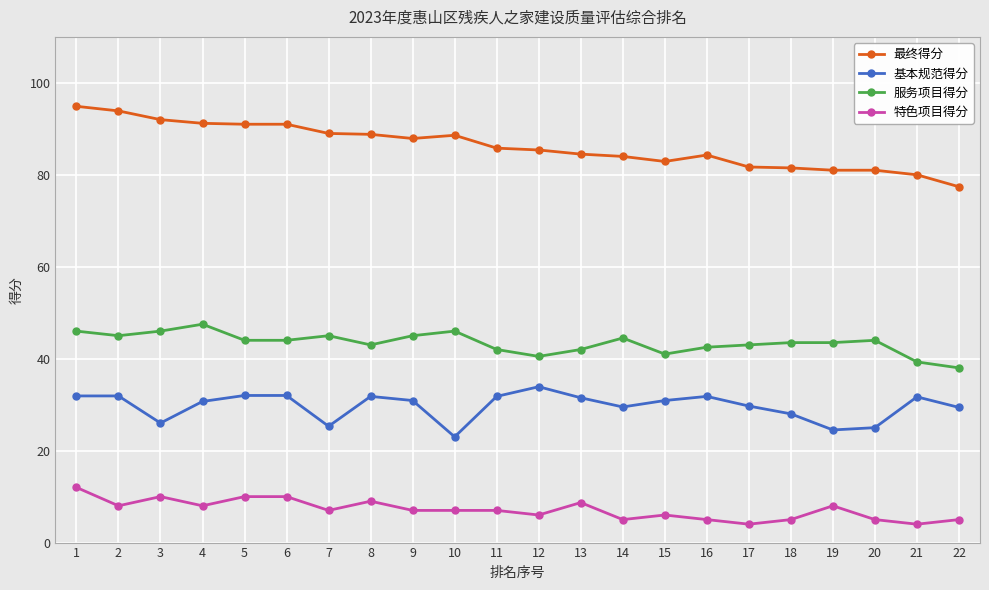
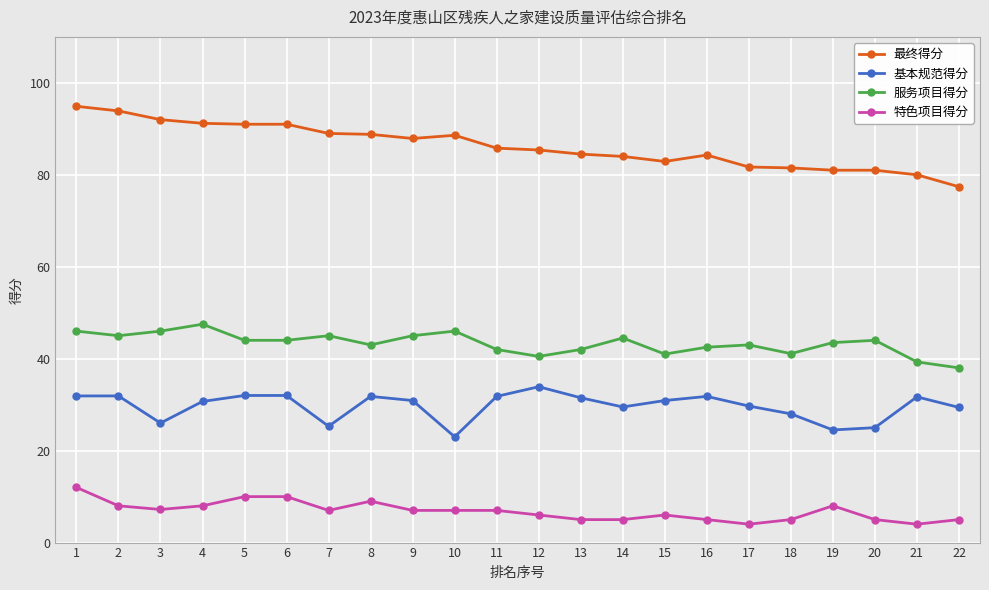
  {
    "最终得分": {
      "1": 95,
      "2": 94,
      "3": 92,
      "4": 91,
      "5": 91,
      "6": 91,
      "7": 89,
      "8": 89,
      "9": 88,
      "10": 89,
      "11": 86,
      "12": 85,
      "13": 85,
      "14": 84,
      "15": 83,
      "16": 84,
      "17": 82,
      "18": 82,
      "19": 81,
      "20": 81,
      "21": 80,
      "22": 77
    },
    "基本规范得分": {
      "1": 32,
      "2": 32,
      "3": 26,
      "4": 31,
      "5": 32,
      "6": 32,
      "7": 25,
      "8": 32,
      "9": 31,
      "10": 23,
      "11": 32,
      "12": 34,
      "13": 32,
      "14": 30,
      "15": 31,
      "16": 32,
      "17": 30,
      "18": 28,
      "19": 25,
      "20": 25,
      "21": 32,
      "22": 29
    },
    "服务项目得分": {
      "1": 46,
      "2": 45,
      "3": 46,
      "4": 48,
      "5": 44,
      "6": 44,
      "7": 45,
      "8": 43,
      "9": 45,
      "10": 46,
      "11": 42,
      "12": 41,
      "13": 42,
      "14": 45,
      "15": 41,
      "16": 43,
      "17": 43,
-     "18": 44,
+     "18": 41,
      "19": 44,
      "20": 44,
      "21": 39,
      "22": 38
    },
    "特色项目得分": {
      "1": 12,
      "2": 8,
-     "3": 10,
+     "3": 7,
      "4": 8,
      "5": 10,
      "6": 10,
      "7": 7,
      "8": 9,
      "9": 7,
      "10": 7,
      "11": 7,
      "12": 6,
-     "13": 9,
+     "13": 5,
      "14": 5,
      "15": 6,
      "16": 5,
      "17": 4,
      "18": 5,
      "19": 8,
      "20": 5,
      "21": 4,
      "22": 5
    }
  }
